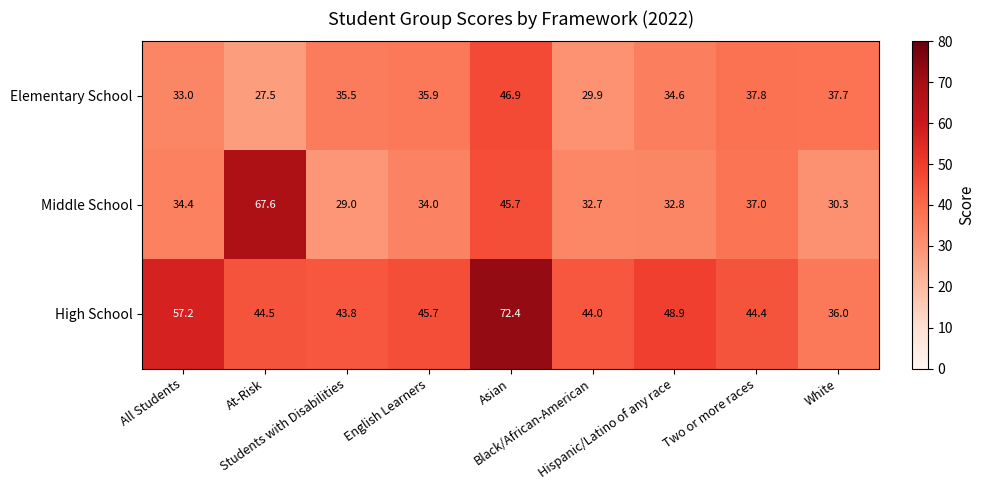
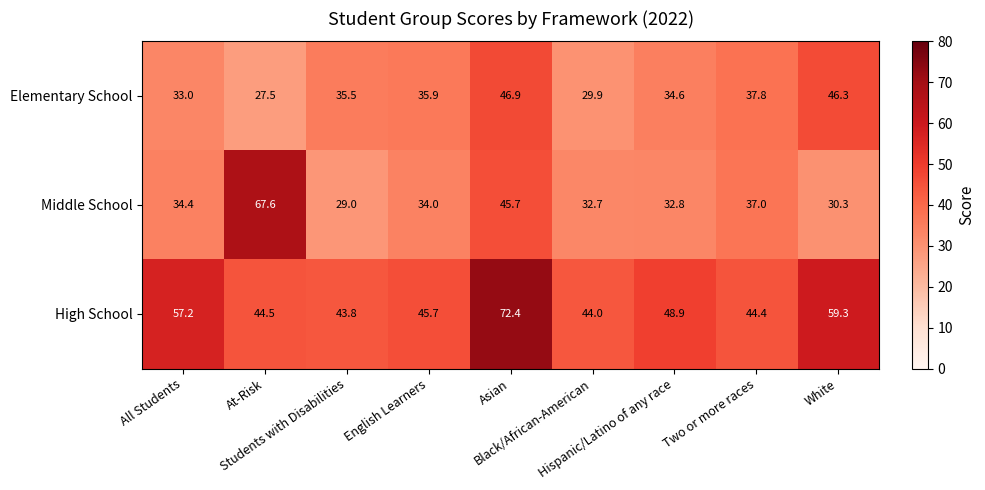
  {
    "Elementary School": {
      "All Students": 33.0,
      "At-Risk": 27.5,
      "Students with Disabilities": 35.5,
      "English Learners": 35.9,
      "Asian": 46.9,
      "Black/African-American": 29.9,
      "Hispanic/Latino of any race": 34.6,
      "Two or more races": 37.8,
-     "White": 37.7
+     "White": 46.3
    },
    "Middle School": {
      "All Students": 34.4,
      "At-Risk": 67.6,
      "Students with Disabilities": 29.0,
      "English Learners": 34.0,
      "Asian": 45.7,
      "Black/African-American": 32.7,
      "Hispanic/Latino of any race": 32.8,
      "Two or more races": 37.0,
      "White": 30.3
    },
    "High School": {
      "All Students": 57.2,
      "At-Risk": 44.5,
      "Students with Disabilities": 43.8,
      "English Learners": 45.7,
      "Asian": 72.4,
      "Black/African-American": 44.0,
      "Hispanic/Latino of any race": 48.9,
      "Two or more races": 44.4,
-     "White": 36.0
+     "White": 59.3
    }
  }
